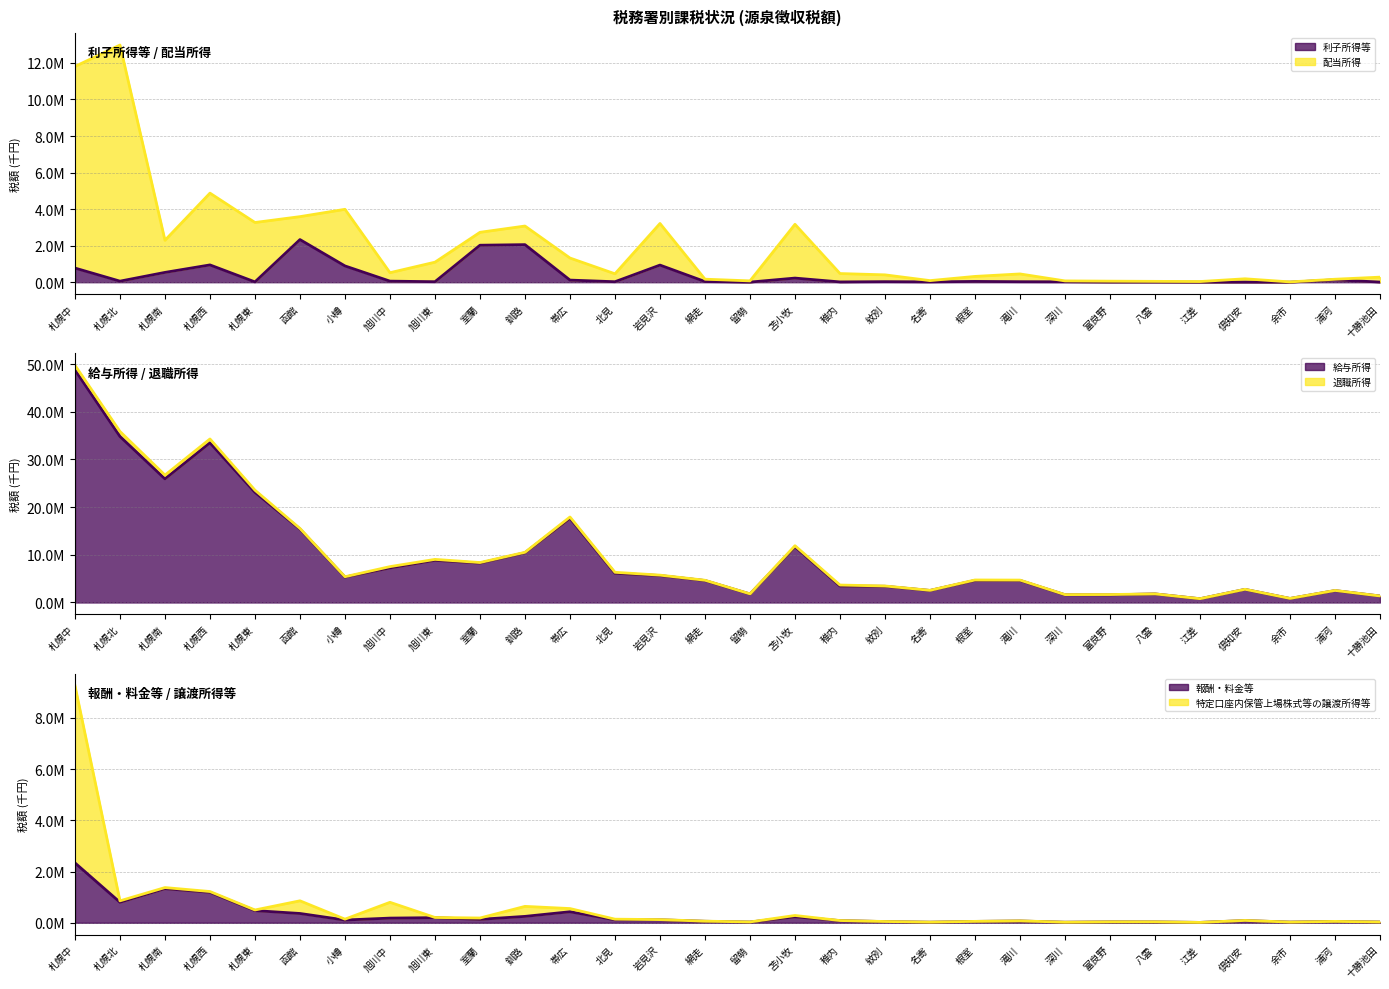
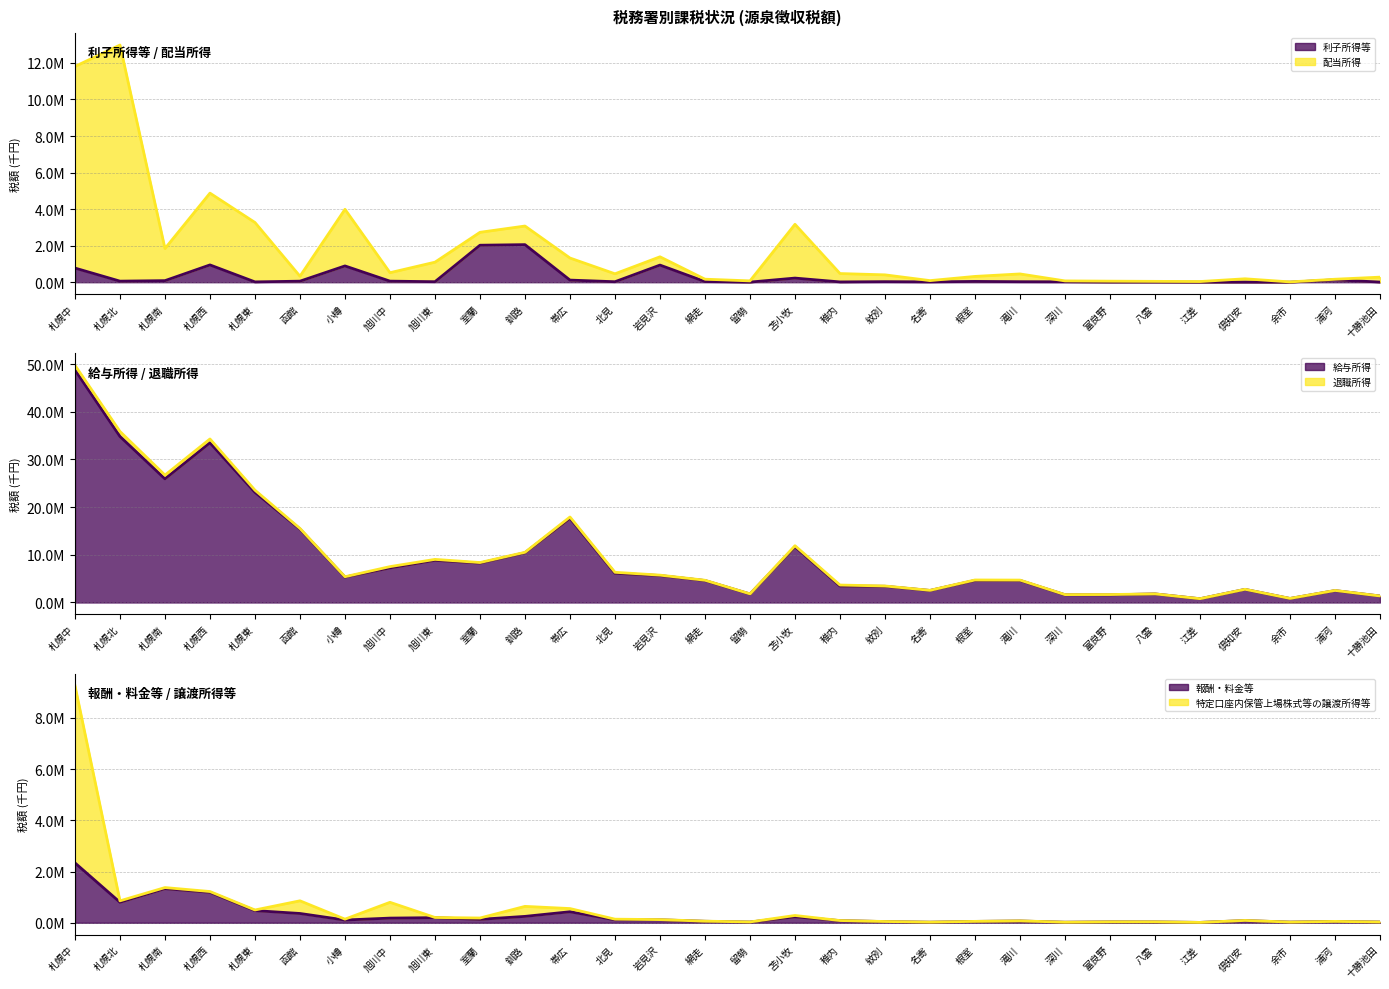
  {
    "税務署別課税状況 (源泉徴収税額)": {
      "利子所得等": {
        "札幌中": 800000,
        "札幌北": 100000,
-       "札幌南": 500000,
+       "札幌南": 100000,
        "札幌西": 900000,
        "札幌東": 0,
-       "函館": 2300000,
+       "函館": 100000,
        "小樽": 900000,
        "旭川中": 100000,
        "旭川東": 0,
        "室蘭": 2000000,
        "釧路": 2100000,
        "帯広": 100000,
        "北見": 0,
        "岩見沢": 900000,
        "苫小牧": 200000,
        "稚内": 0,
        "紋別": 0,
        "根室": 0,
        "滝川": 0,
        "倶知安": 0,
        "十勝池田": 0
      },
      "配当所得": {
        "札幌中": 11000000,
        "札幌北": 12900000,
        "札幌南": 1800000,
        "札幌西": 3900000,
        "札幌東": 3300000,
-       "函館": 1300000,
+       "函館": 300000,
        "小樽": 3100000,
        "旭川中": 500000,
        "旭川東": 1100000,
        "室蘭": 700000,
        "釧路": 1000000,
        "帯広": 1200000,
        "北見": 400000,
-       "岩見沢": 2300000,
+       "岩見沢": 500000,
        "苫小牧": 2900000,
        "稚内": 500000,
        "紋別": 400000,
        "根室": 300000,
        "滝川": 400000,
        "倶知安": 200000,
        "十勝池田": 300000
      }
    }
  }
